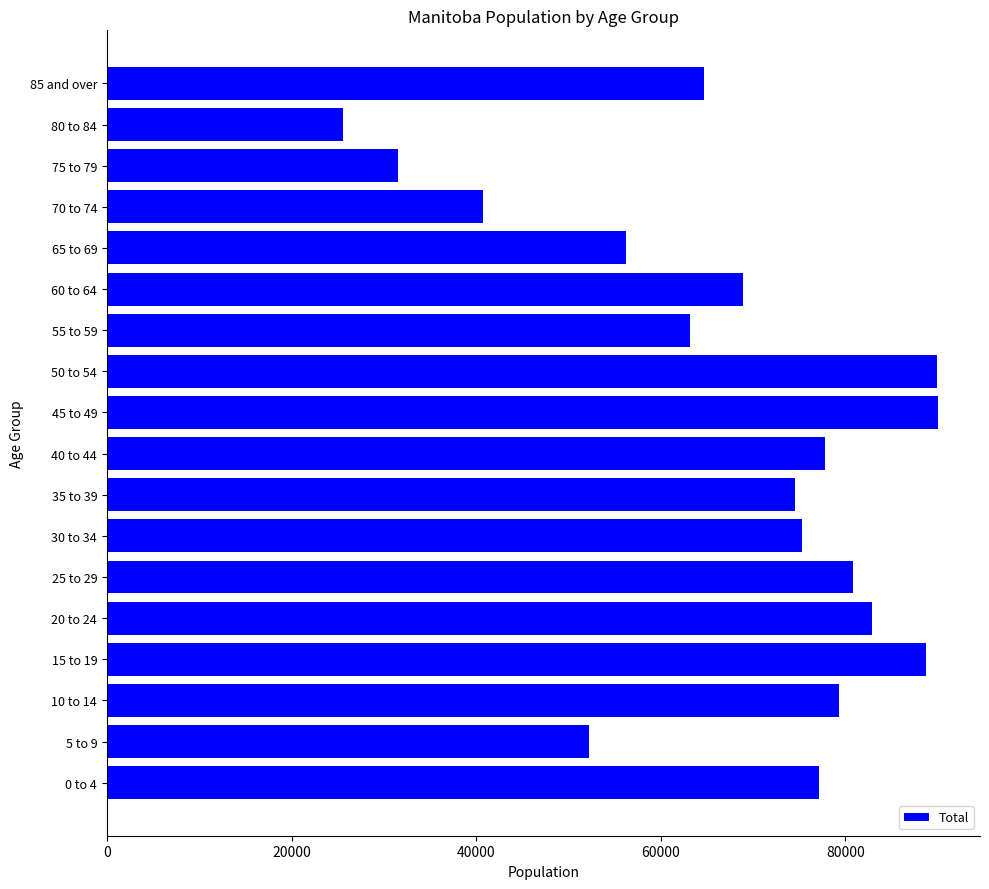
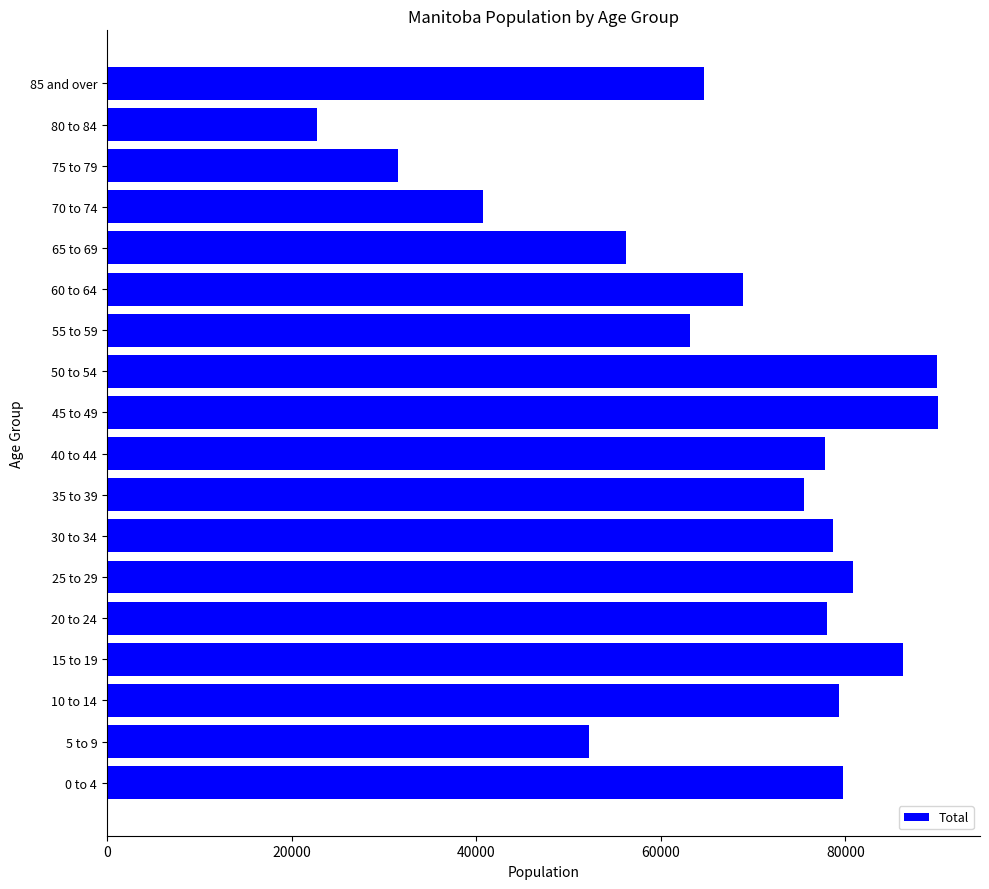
  {
    "85 and over": 65000,
-   "80 to 84": 26000,
+   "80 to 84": 23000,
    "75 to 79": 32000,
    "70 to 74": 41000,
    "65 to 69": 56000,
    "60 to 64": 69000,
    "55 to 59": 63000,
    "50 to 54": 90000,
    "45 to 49": 90000,
    "40 to 44": 78000,
-   "35 to 39": 75000,
-   "30 to 34": 75000,
+   "35 to 39": 76000,
+   "30 to 34": 79000,
    "25 to 29": 81000,
-   "20 to 24": 83000,
-   "15 to 19": 89000,
+   "20 to 24": 78000,
+   "15 to 19": 86000,
    "10 to 14": 79000,
    "5 to 9": 52000,
-   "0 to 4": 77000
+   "0 to 4": 80000
  }
